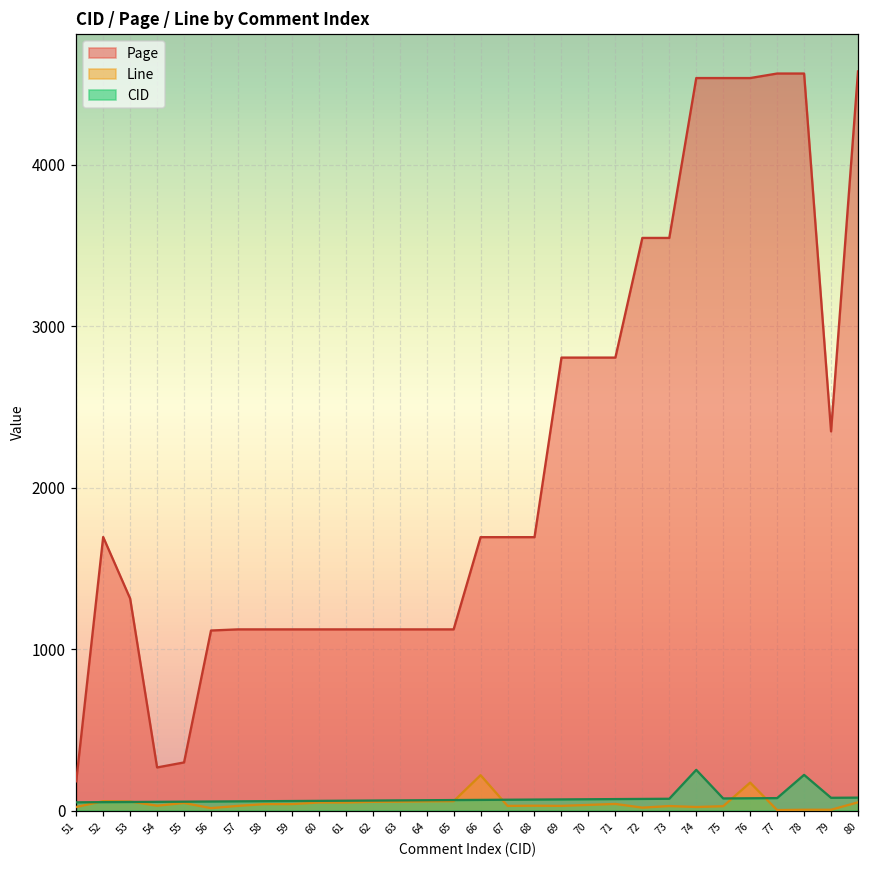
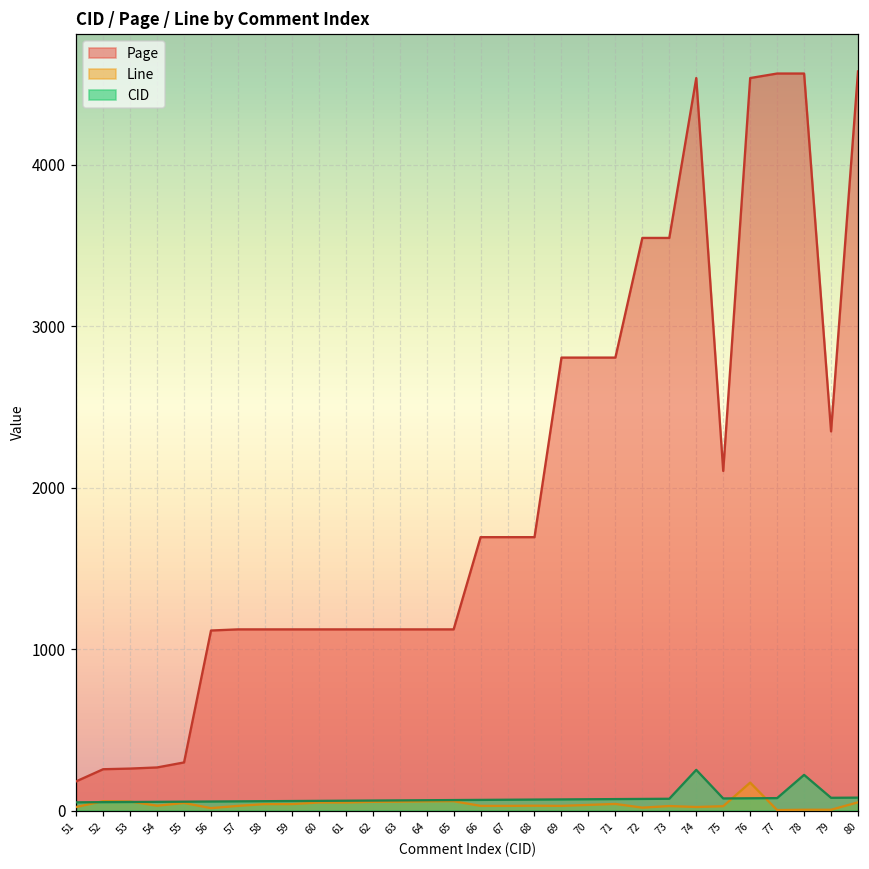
  {
    "Page": {
      "51": 180,
-     "52": 1690,
-     "53": 1310,
+     "52": 260,
+     "53": 260,
      "54": 270,
      "55": 300,
      "56": 1120,
      "57": 1120,
      "58": 1120,
      "59": 1120,
      "60": 1120,
      "61": 1120,
      "62": 1120,
      "63": 1120,
      "64": 1120,
      "65": 1120,
      "66": 1690,
      "67": 1690,
      "68": 1690,
      "69": 2810,
      "70": 2810,
      "71": 2810,
      "72": 3550,
      "73": 3550,
      "74": 4540,
-     "75": 4540,
+     "75": 2100,
      "76": 4540,
      "77": 4560,
      "78": 4560,
      "79": 2350,
      "80": 4580
    },
    "Line": {
      "51": 20,
      "54": 30,
      "56": 20,
      "57": 30,
      "58": 40,
      "59": 40,
-     "66": 220,
+     "66": 30,
      "67": 30,
      "68": 30,
      "69": 30,
      "70": 40,
      "71": 40,
      "72": 20,
      "73": 30,
      "74": 20,
      "75": 30,
      "76": 170,
      "77": 0,
      "78": 10,
      "79": 10,
      "80": 50
    },
    "CID": {
      "51": 50,
      "54": 50,
      "56": 60,
      "57": 60,
      "58": 60,
      "59": 60,
      "66": 70,
      "67": 70,
      "68": 70,
      "69": 70,
      "70": 70,
      "71": 70,
      "72": 70,
      "73": 70,
      "74": 250,
      "75": 80,
      "76": 80,
      "77": 80,
      "78": 220,
      "79": 80,
      "80": 80
    }
  }
